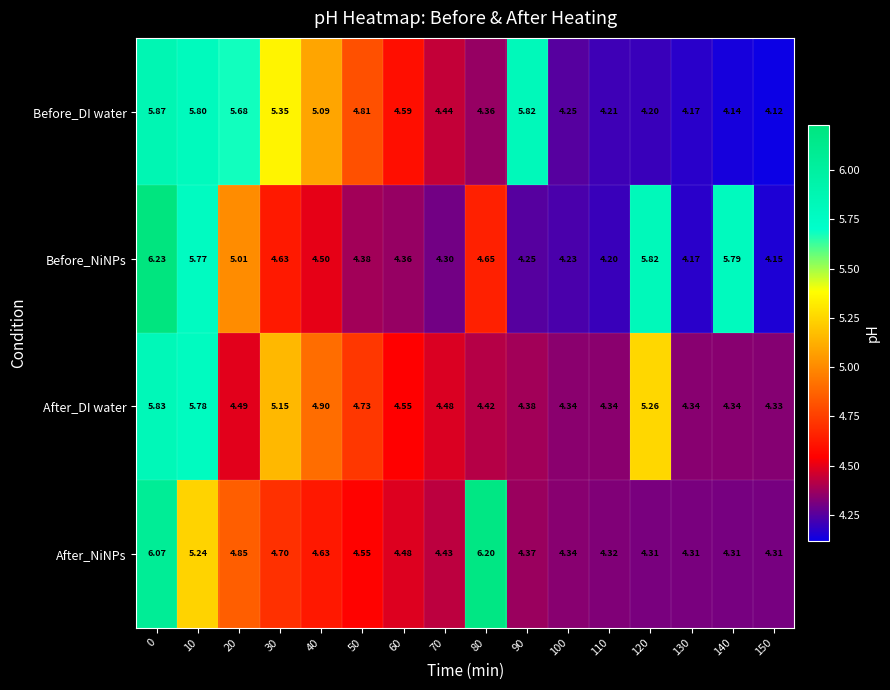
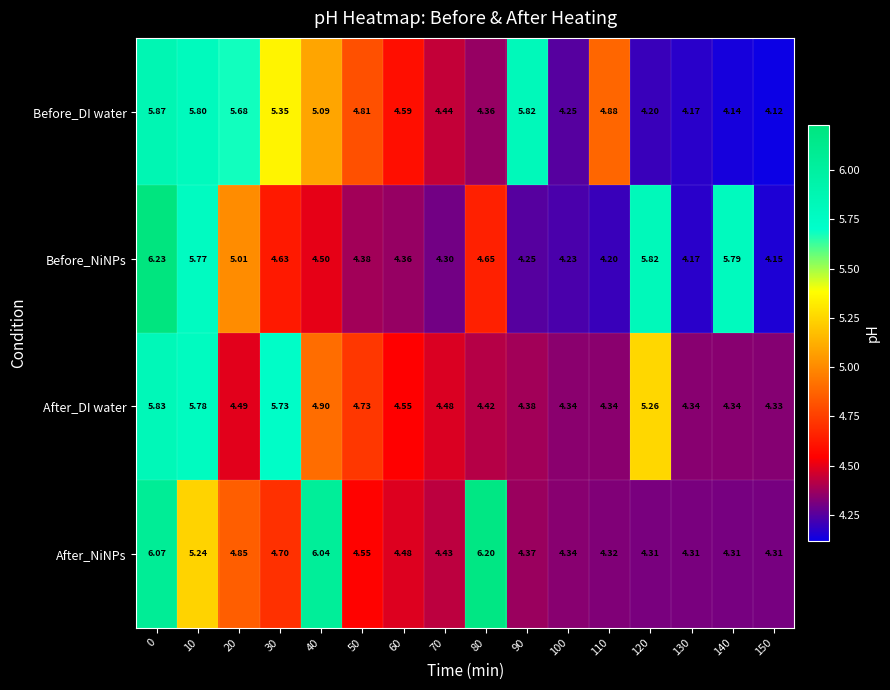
  {
    "Before_DI water": {
      "0": 5.87,
      "10": 5.80,
      "20": 5.68,
      "30": 5.35,
      "40": 5.09,
      "50": 4.81,
      "60": 4.59,
      "70": 4.44,
      "80": 4.36,
      "90": 5.82,
      "100": 4.25,
-     "110": 4.21,
+     "110": 4.88,
      "120": 4.20,
      "130": 4.17,
      "140": 4.14,
      "150": 4.12
    },
    "Before_NiNPs": {
      "0": 6.23,
      "10": 5.77,
      "20": 5.01,
      "30": 4.63,
      "40": 4.50,
      "50": 4.38,
      "60": 4.36,
      "70": 4.30,
      "80": 4.65,
      "90": 4.25,
      "100": 4.23,
      "110": 4.20,
      "120": 5.82,
      "130": 4.17,
      "140": 5.79,
      "150": 4.15
    },
    "After_DI water": {
      "0": 5.83,
      "10": 5.78,
      "20": 4.49,
-     "30": 5.15,
+     "30": 5.73,
      "40": 4.90,
      "50": 4.73,
      "60": 4.55,
      "70": 4.48,
      "80": 4.42,
      "90": 4.38,
      "100": 4.34,
      "110": 4.34,
      "120": 5.26,
      "130": 4.34,
      "140": 4.34,
      "150": 4.33
    },
    "After_NiNPs": {
      "0": 6.07,
      "10": 5.24,
      "20": 4.85,
      "30": 4.70,
-     "40": 4.63,
+     "40": 6.04,
      "50": 4.55,
      "60": 4.48,
      "70": 4.43,
      "80": 6.20,
      "90": 4.37,
      "100": 4.34,
      "110": 4.32,
      "120": 4.31,
      "130": 4.31,
      "140": 4.31,
      "150": 4.31
    }
  }
